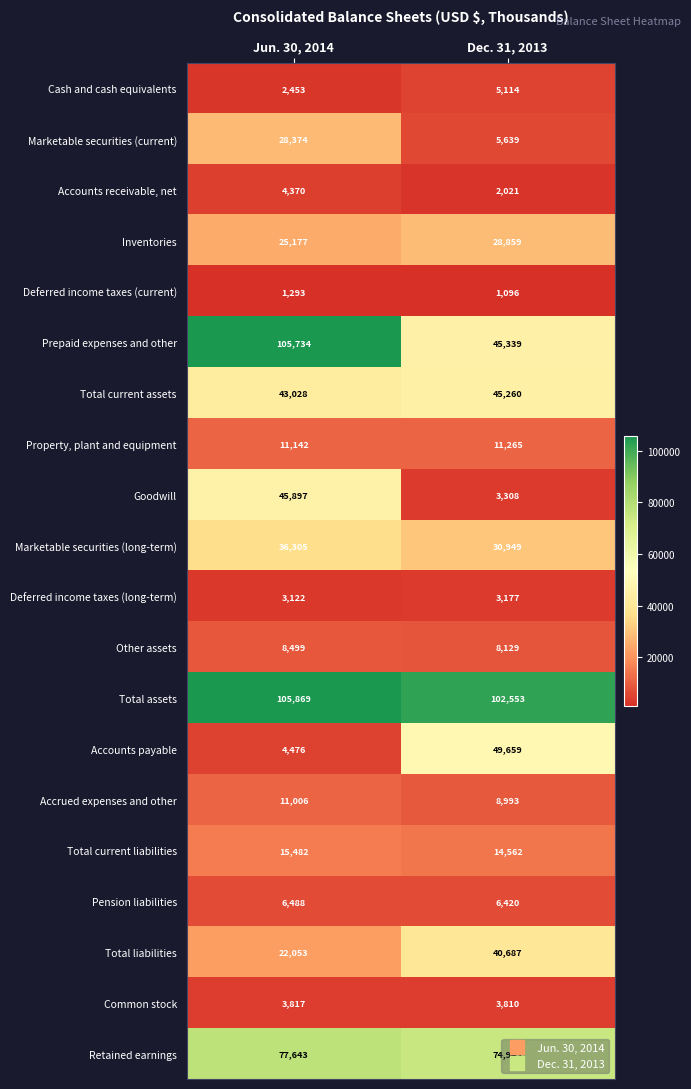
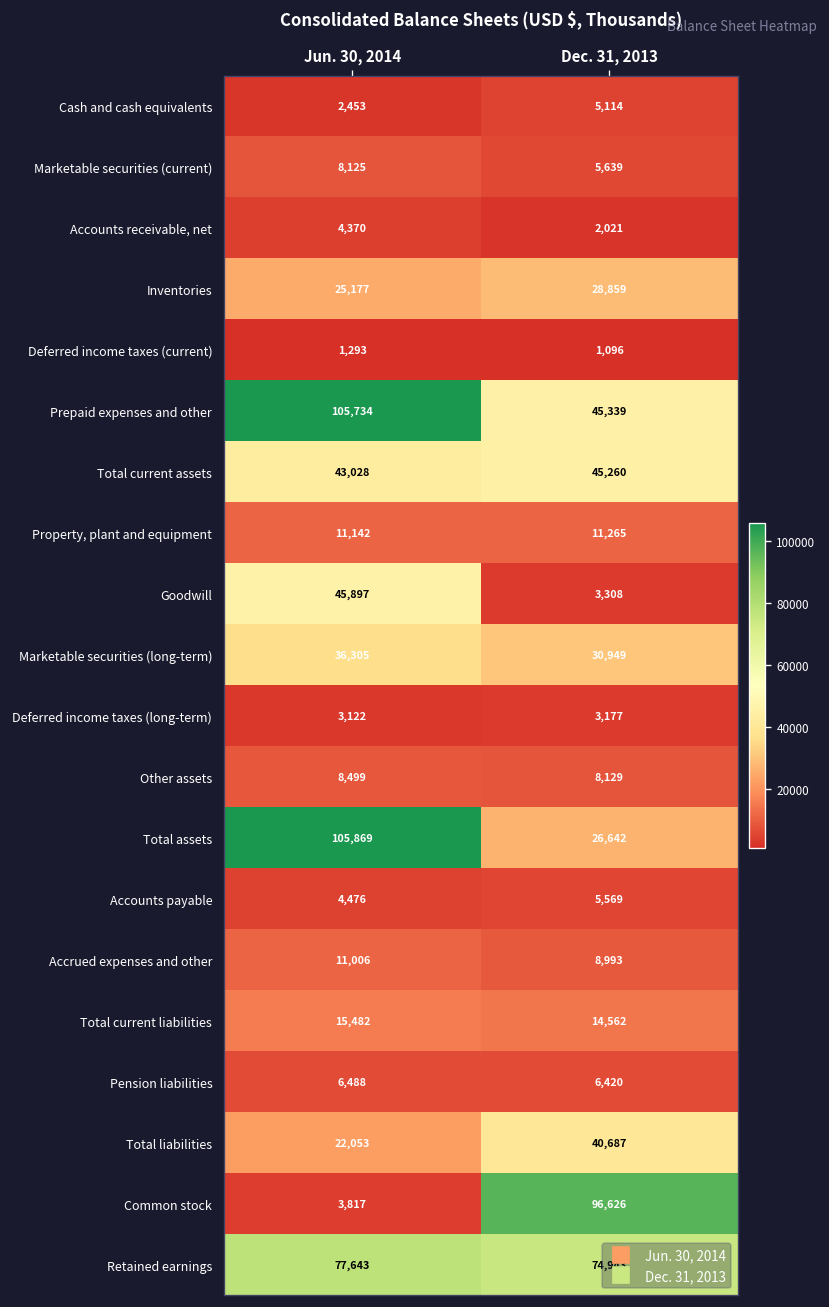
  {
    "Cash and cash equivalents": {
      "Jun. 30, 2014": "2,453",
      "Dec. 31, 2013": "5,114"
    },
    "Marketable securities (current)": {
-     "Jun. 30, 2014": "28,374",
+     "Jun. 30, 2014": "8,125",
      "Dec. 31, 2013": "5,639"
    },
    "Accounts receivable, net": {
      "Jun. 30, 2014": "4,370",
      "Dec. 31, 2013": "2,021"
    },
    "Inventories": {
      "Jun. 30, 2014": "25,177",
      "Dec. 31, 2013": "28,859"
    },
    "Deferred income taxes (current)": {
      "Jun. 30, 2014": "1,293",
      "Dec. 31, 2013": "1,096"
    },
    "Prepaid expenses and other": {
      "Jun. 30, 2014": "105,734",
      "Dec. 31, 2013": "45,339"
    },
    "Total current assets": {
      "Jun. 30, 2014": "43,028",
      "Dec. 31, 2013": "45,260"
    },
    "Property, plant and equipment": {
      "Jun. 30, 2014": "11,142",
      "Dec. 31, 2013": "11,265"
    },
    "Goodwill": {
      "Jun. 30, 2014": "45,897",
      "Dec. 31, 2013": "3,308"
    },
    "Marketable securities (long-term)": {
      "Jun. 30, 2014": "36,305",
      "Dec. 31, 2013": "30,949"
    },
    "Deferred income taxes (long-term)": {
      "Jun. 30, 2014": "3,122",
      "Dec. 31, 2013": "3,177"
    },
    "Other assets": {
      "Jun. 30, 2014": "8,499",
      "Dec. 31, 2013": "8,129"
    },
    "Total assets": {
      "Jun. 30, 2014": "105,869",
-     "Dec. 31, 2013": "102,553"
+     "Dec. 31, 2013": "26,642"
    },
    "Accounts payable": {
      "Jun. 30, 2014": "4,476",
-     "Dec. 31, 2013": "49,659"
+     "Dec. 31, 2013": "5,569"
    },
    "Accrued expenses and other": {
      "Jun. 30, 2014": "11,006",
      "Dec. 31, 2013": "8,993"
    },
    "Total current liabilities": {
      "Jun. 30, 2014": "15,482",
      "Dec. 31, 2013": "14,562"
    },
    "Pension liabilities": {
      "Jun. 30, 2014": "6,488",
      "Dec. 31, 2013": "6,420"
    },
    "Total liabilities": {
      "Jun. 30, 2014": "22,053",
      "Dec. 31, 2013": "40,687"
    },
    "Common stock": {
      "Jun. 30, 2014": "3,817",
-     "Dec. 31, 2013": "3,810"
+     "Dec. 31, 2013": "96,626"
    },
    "Retained earnings": {
      "Jun. 30, 2014": "77,643"
    }
  }
